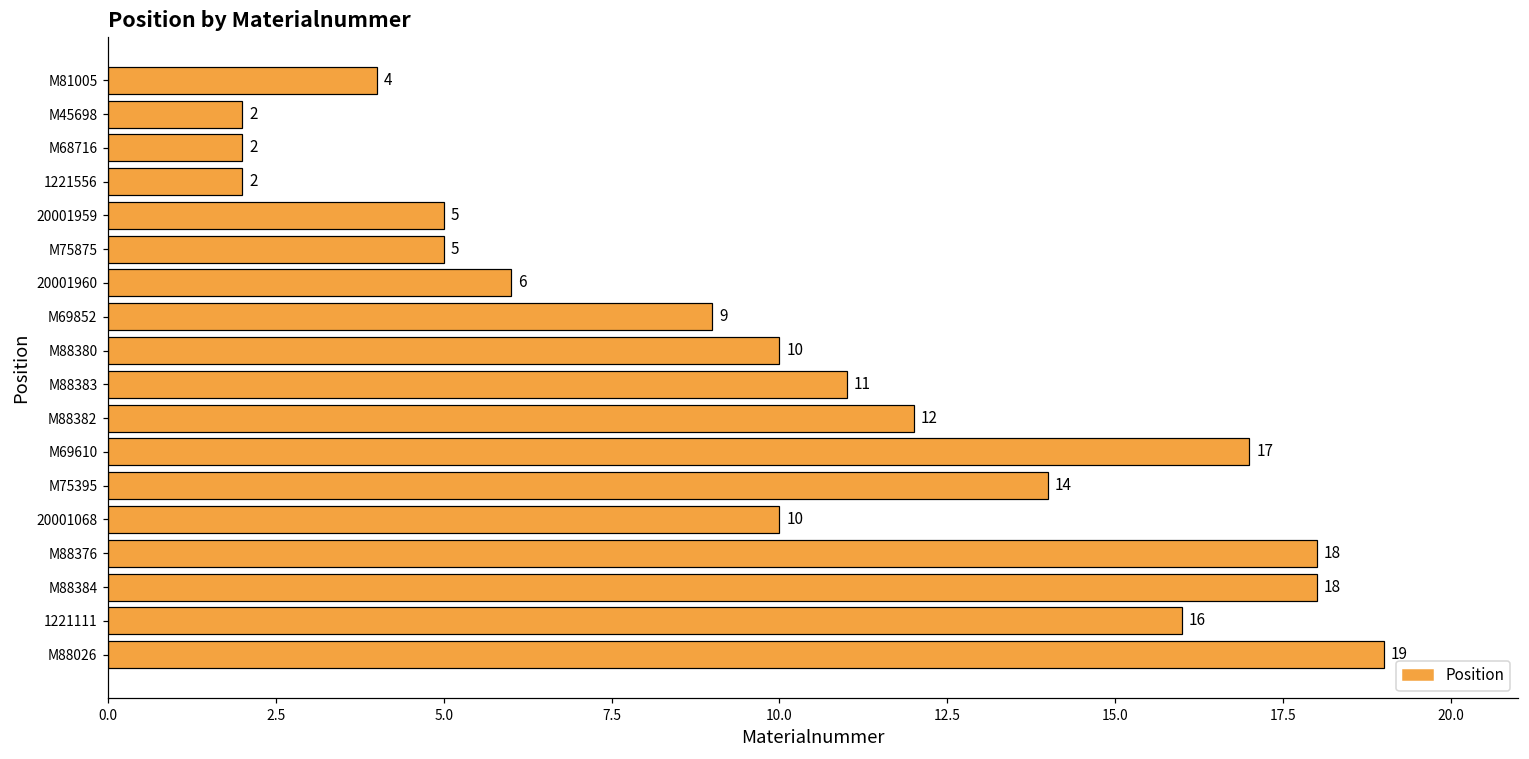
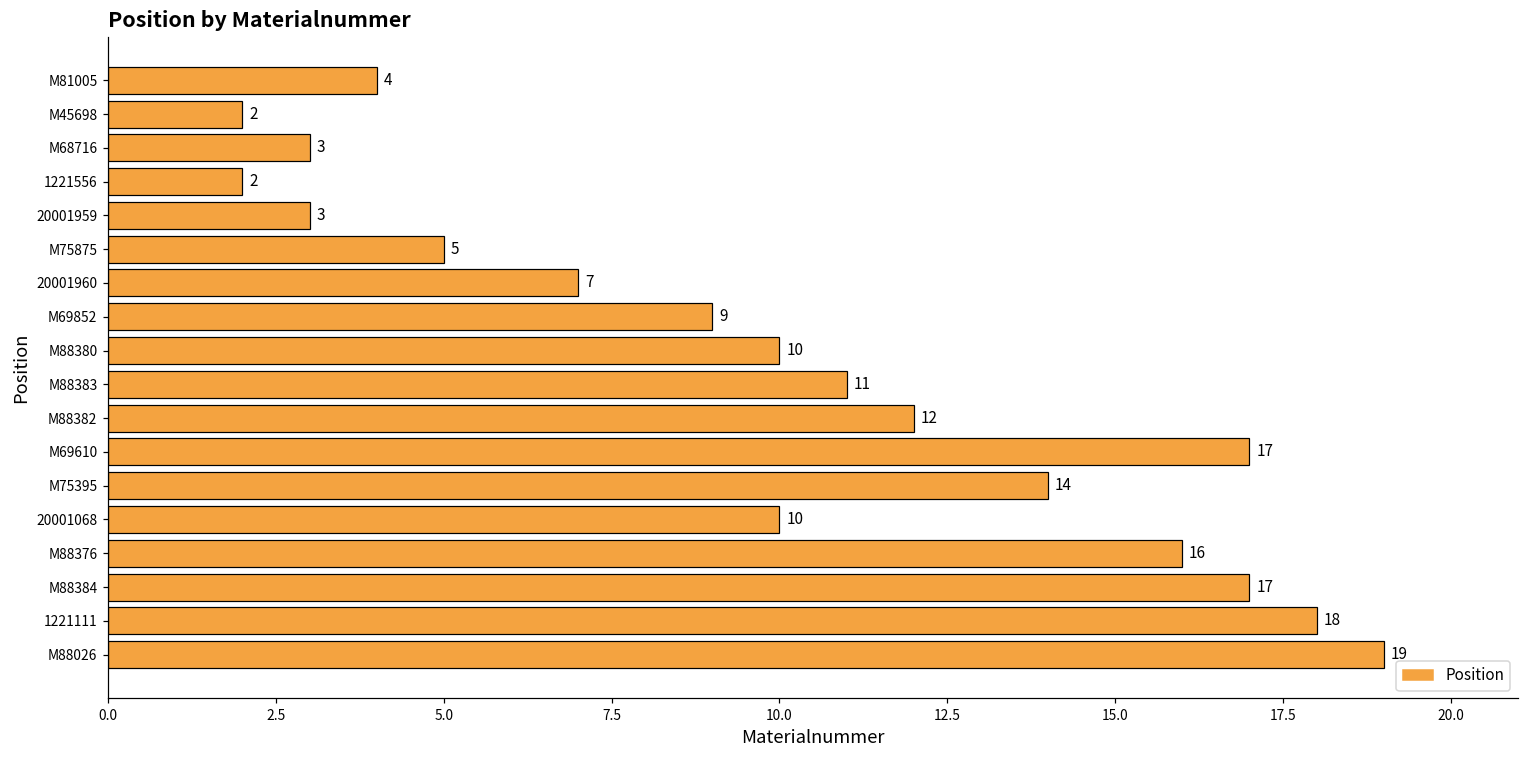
  {
    "M81005": 4,
    "M45698": 2,
-   "M68716": 2,
+   "M68716": 3,
    "1221556": 2,
-   "20001959": 5,
+   "20001959": 3,
    "M75875": 5,
-   "20001960": 6,
+   "20001960": 7,
    "M69852": 9,
    "M88380": 10,
    "M88383": 11,
    "M88382": 12,
    "M69610": 17,
    "M75395": 14,
    "20001068": 10,
-   "M88376": 18,
-   "M88384": 18,
-   "1221111": 16,
+   "M88376": 16,
+   "M88384": 17,
+   "1221111": 18,
    "M88026": 19
  }
